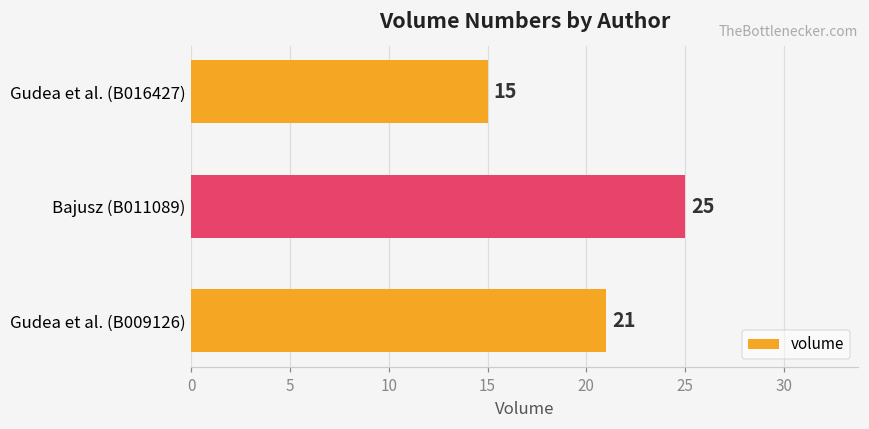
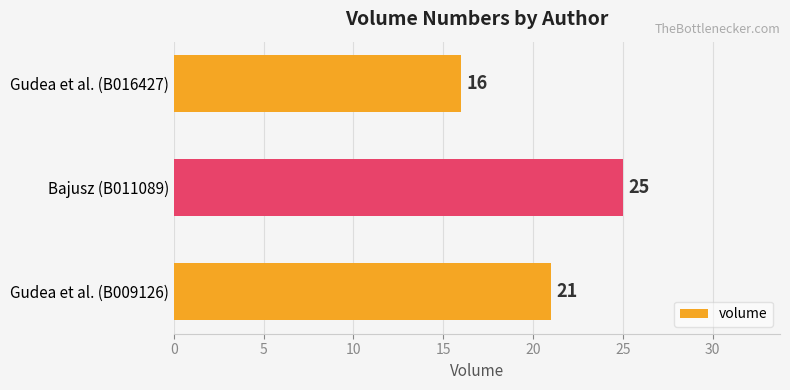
  {
-   "Gudea et al. (B016427)": 15,
+   "Gudea et al. (B016427)": 16,
    "Bajusz (B011089)": 25,
    "Gudea et al. (B009126)": 21
  }
